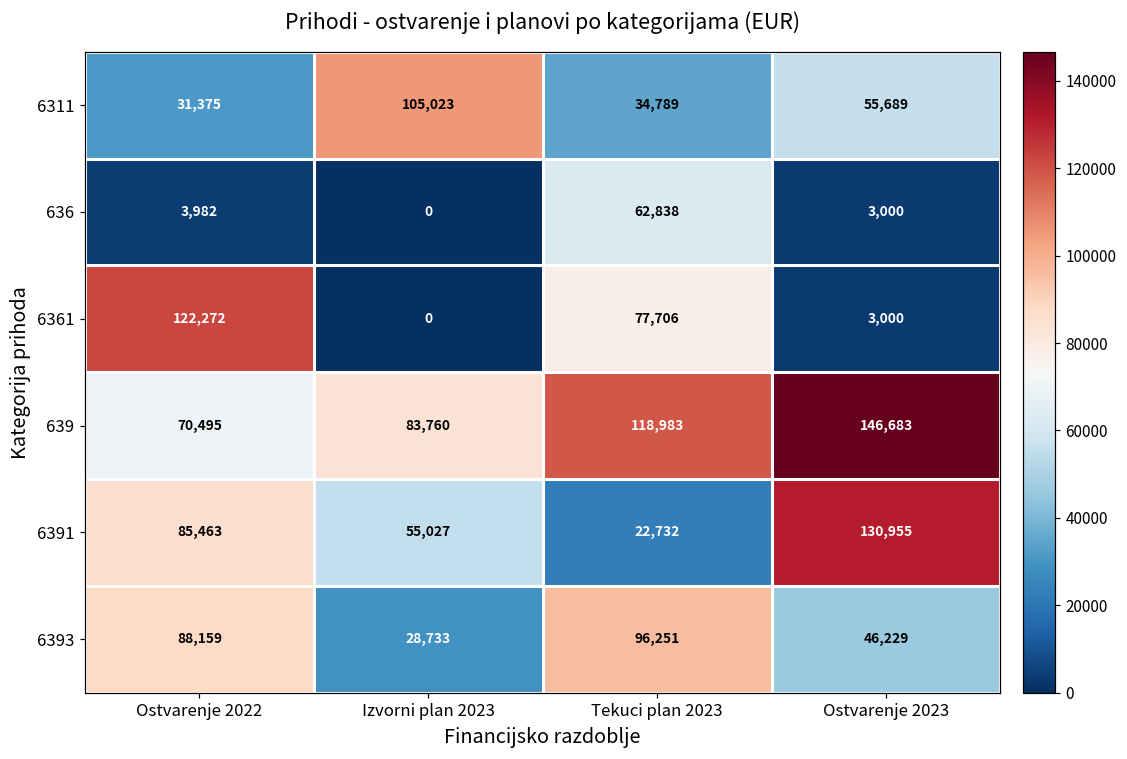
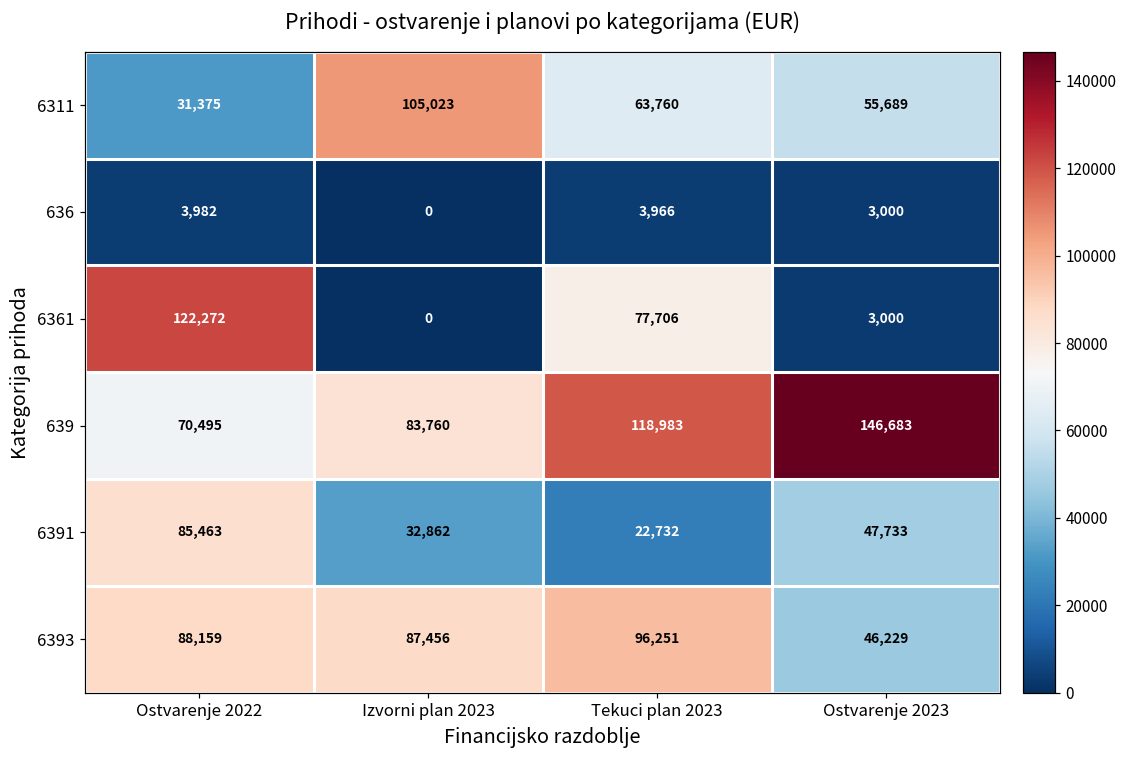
  {
    "6311": {
      "Ostvarenje 2022": "31,375",
      "Izvorni plan 2023": "105,023",
-     "Tekuci plan 2023": "34,789",
+     "Tekuci plan 2023": "63,760",
      "Ostvarenje 2023": "55,689"
    },
    "636": {
      "Ostvarenje 2022": "3,982",
      "Izvorni plan 2023": "0",
-     "Tekuci plan 2023": "62,838",
+     "Tekuci plan 2023": "3,966",
      "Ostvarenje 2023": "3,000"
    },
    "6361": {
      "Ostvarenje 2022": "122,272",
      "Izvorni plan 2023": "0",
      "Tekuci plan 2023": "77,706",
      "Ostvarenje 2023": "3,000"
    },
    "639": {
      "Ostvarenje 2022": "70,495",
      "Izvorni plan 2023": "83,760",
      "Tekuci plan 2023": "118,983",
      "Ostvarenje 2023": "146,683"
    },
    "6391": {
      "Ostvarenje 2022": "85,463",
-     "Izvorni plan 2023": "55,027",
+     "Izvorni plan 2023": "32,862",
      "Tekuci plan 2023": "22,732",
-     "Ostvarenje 2023": "130,955"
+     "Ostvarenje 2023": "47,733"
    },
    "6393": {
      "Ostvarenje 2022": "88,159",
-     "Izvorni plan 2023": "28,733",
+     "Izvorni plan 2023": "87,456",
      "Tekuci plan 2023": "96,251",
      "Ostvarenje 2023": "46,229"
    }
  }
